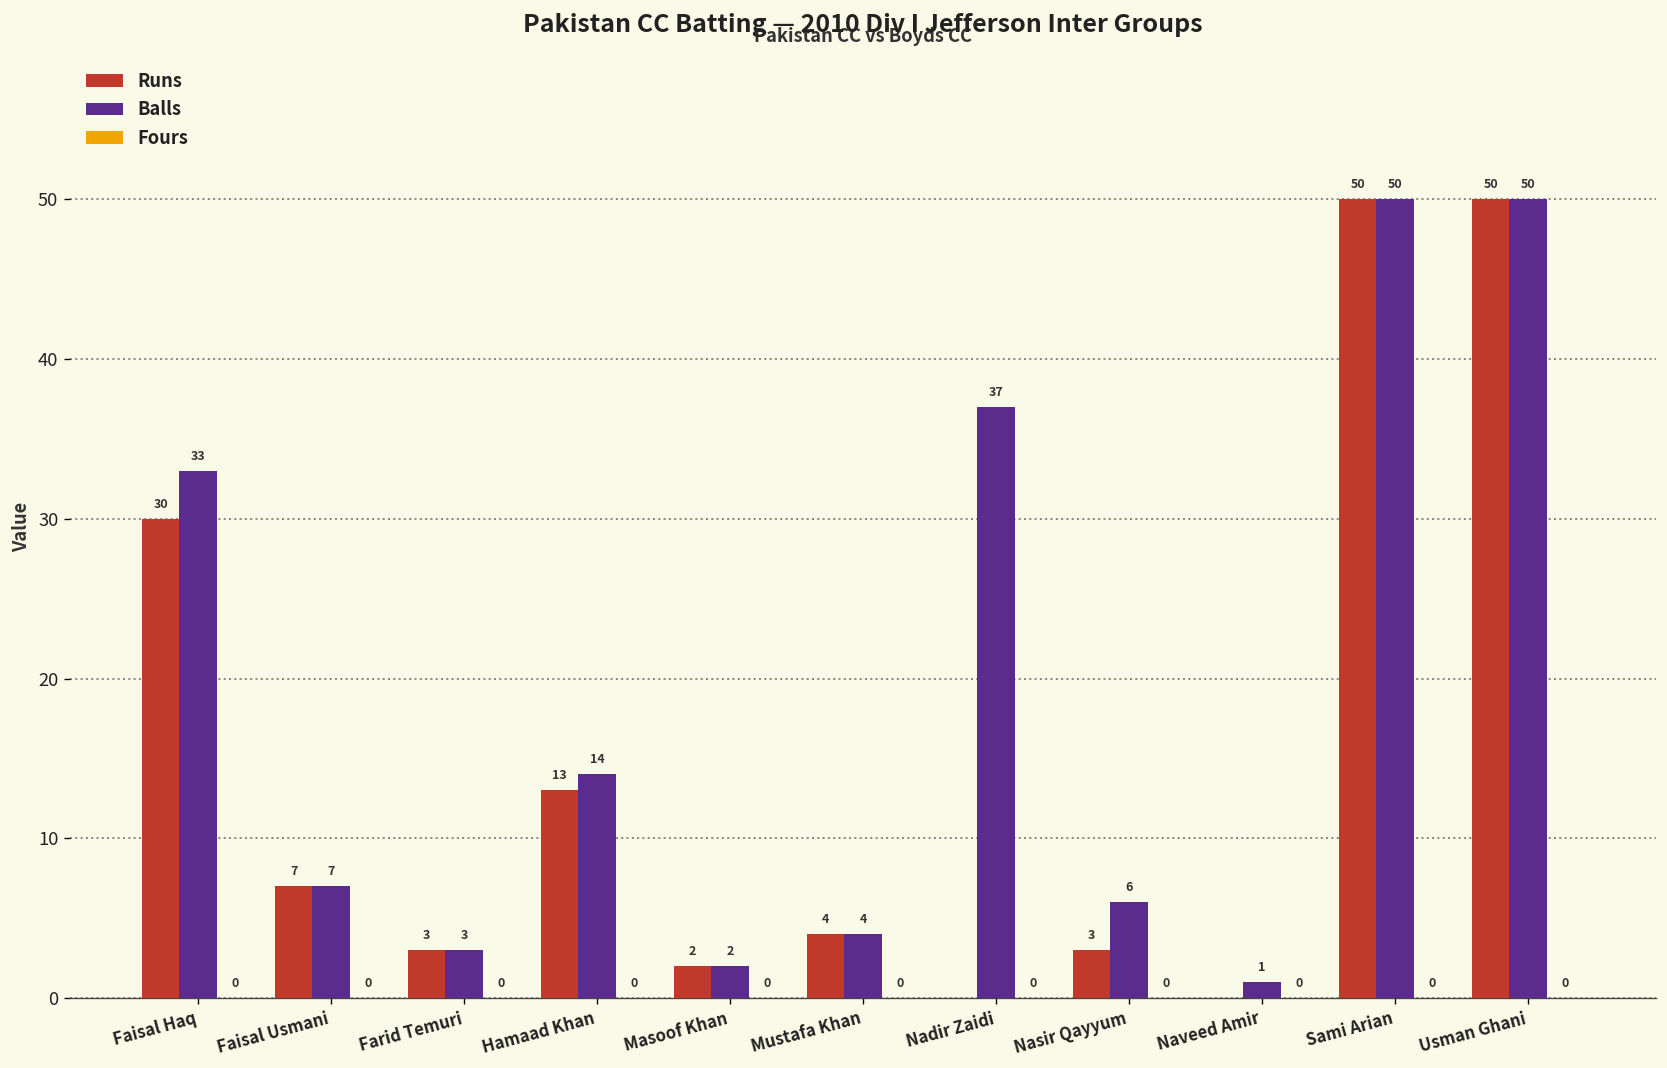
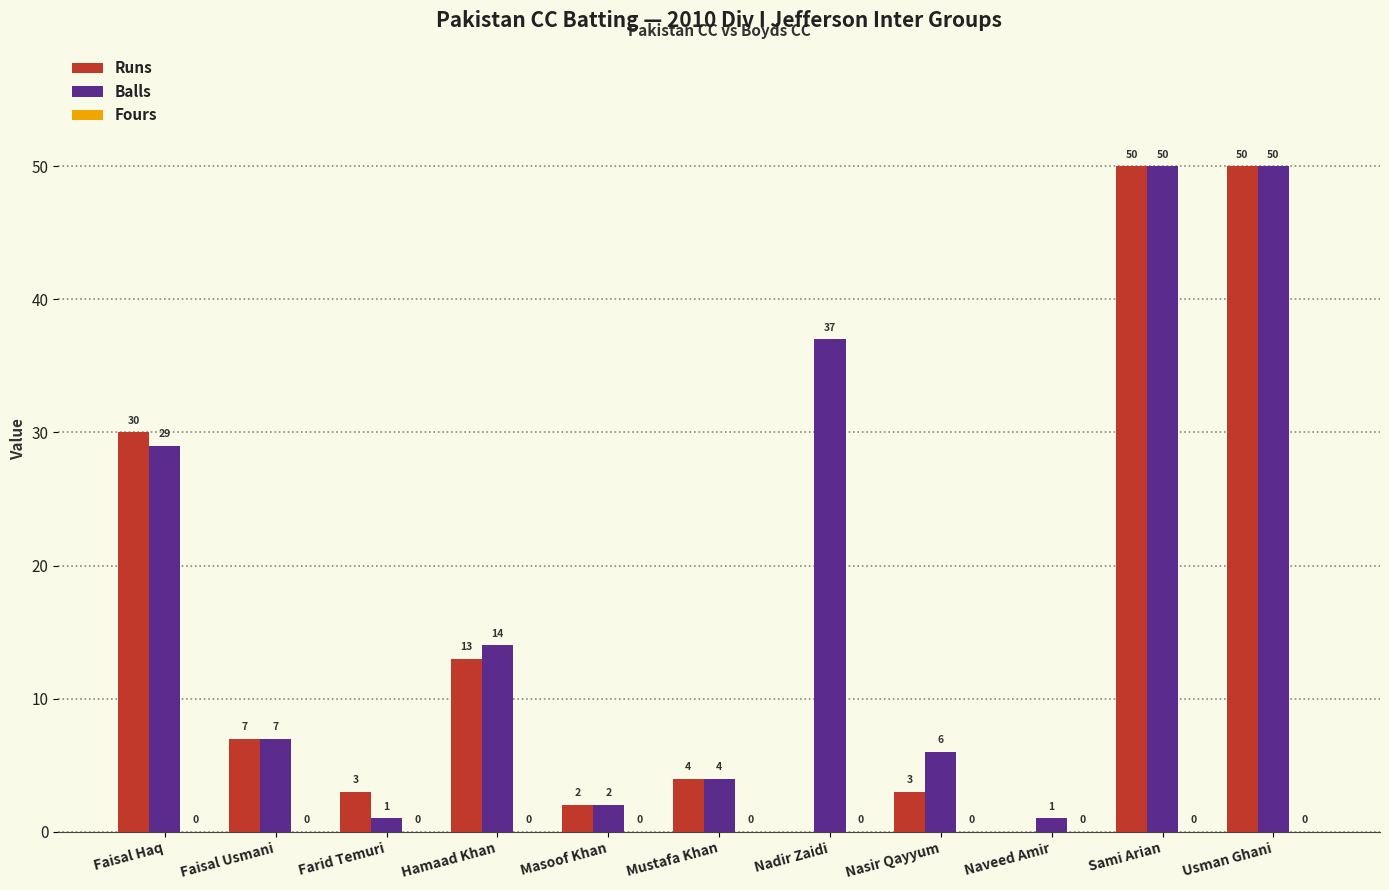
  {
    "Runs": {
      "Faisal Haq": 30,
      "Faisal Usmani": 7,
      "Farid Temuri": 3,
      "Hamaad Khan": 13,
      "Masoof Khan": 2,
      "Mustafa Khan": 4,
      "Nasir Qayyum": 3,
      "Sami Arian": 50,
      "Usman Ghani": 50
    },
    "Balls": {
-     "Faisal Haq": 33,
+     "Faisal Haq": 29,
      "Faisal Usmani": 7,
-     "Farid Temuri": 3,
+     "Farid Temuri": 1,
      "Hamaad Khan": 14,
      "Masoof Khan": 2,
      "Mustafa Khan": 4,
      "Nadir Zaidi": 37,
      "Nasir Qayyum": 6,
      "Naveed Amir": 1,
      "Sami Arian": 50,
      "Usman Ghani": 50
    },
    "Fours": {
      "Faisal Haq": 0,
      "Faisal Usmani": 0,
      "Farid Temuri": 0,
      "Hamaad Khan": 0,
      "Masoof Khan": 0,
      "Mustafa Khan": 0,
      "Nadir Zaidi": 0,
      "Nasir Qayyum": 0,
      "Naveed Amir": 0,
      "Sami Arian": 0,
      "Usman Ghani": 0
    }
  }
